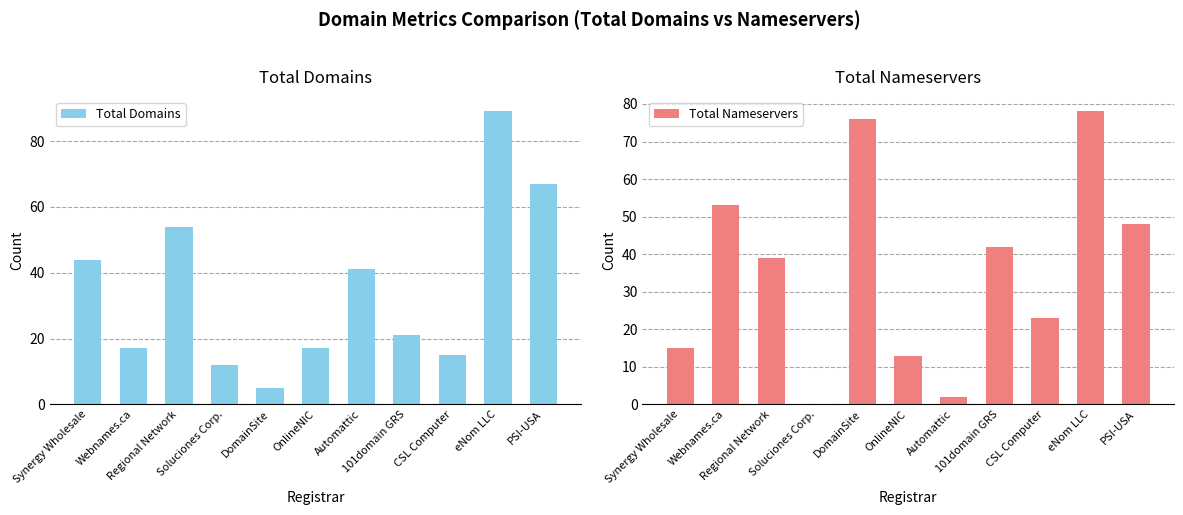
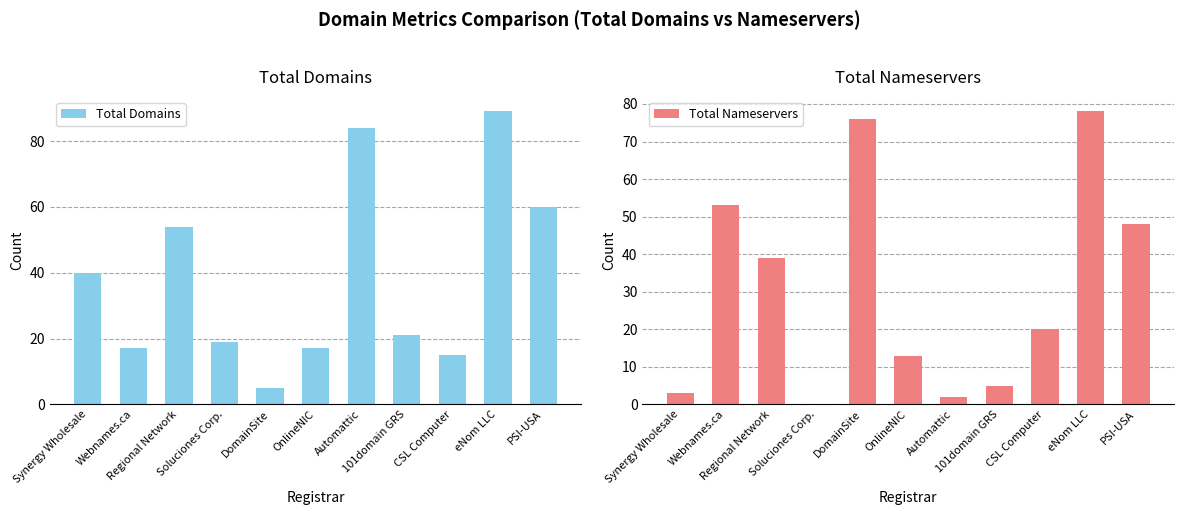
  {
    "Total Domains": {
-     "Synergy Wholesale": 44,
+     "Synergy Wholesale": 40,
      "Webnames.ca": 17,
      "Regional Network": 54,
-     "Soluciones Corp.": 12,
+     "Soluciones Corp.": 19,
      "DomainSite": 5,
      "OnlineNIC": 17,
-     "Automattic": 41,
+     "Automattic": 84,
      "101domain GRS": 21,
      "CSL Computer": 15,
      "eNom LLC": 89,
-     "PSI-USA": 67
+     "PSI-USA": 60
    },
    "Total Nameservers": {
-     "Synergy Wholesale": 15,
+     "Synergy Wholesale": 3,
      "Webnames.ca": 53,
      "Regional Network": 39,
      "Soluciones Corp.": 0,
      "DomainSite": 76,
      "OnlineNIC": 13,
      "Automattic": 2,
-     "101domain GRS": 42,
-     "CSL Computer": 23,
+     "101domain GRS": 5,
+     "CSL Computer": 20,
      "eNom LLC": 78,
      "PSI-USA": 48
    }
  }
